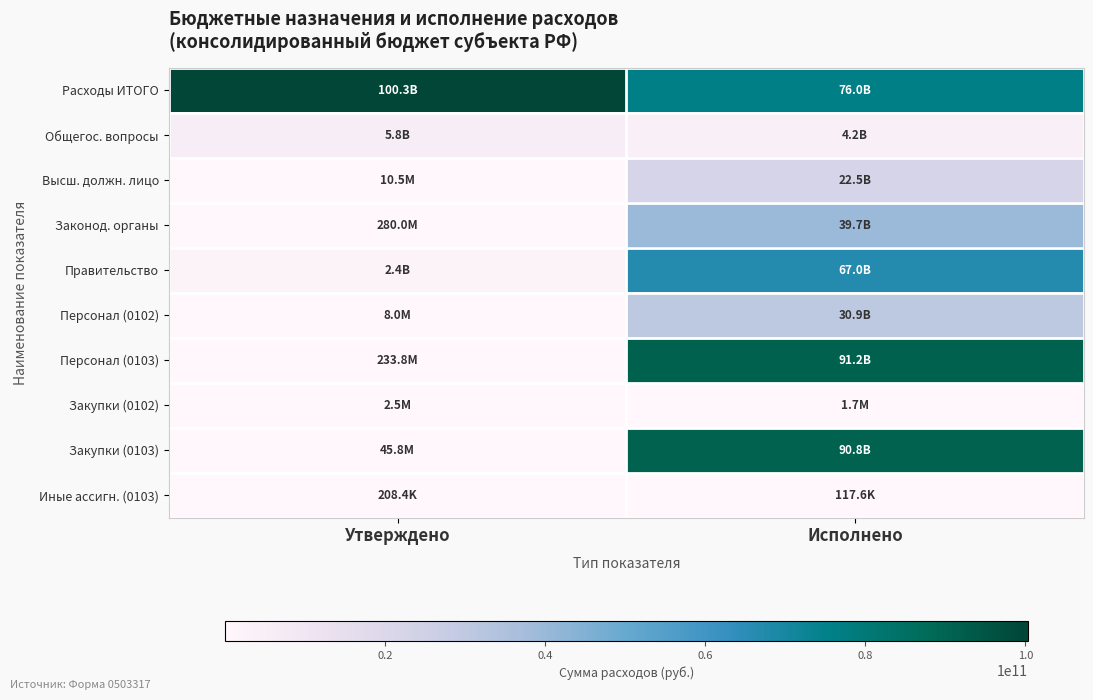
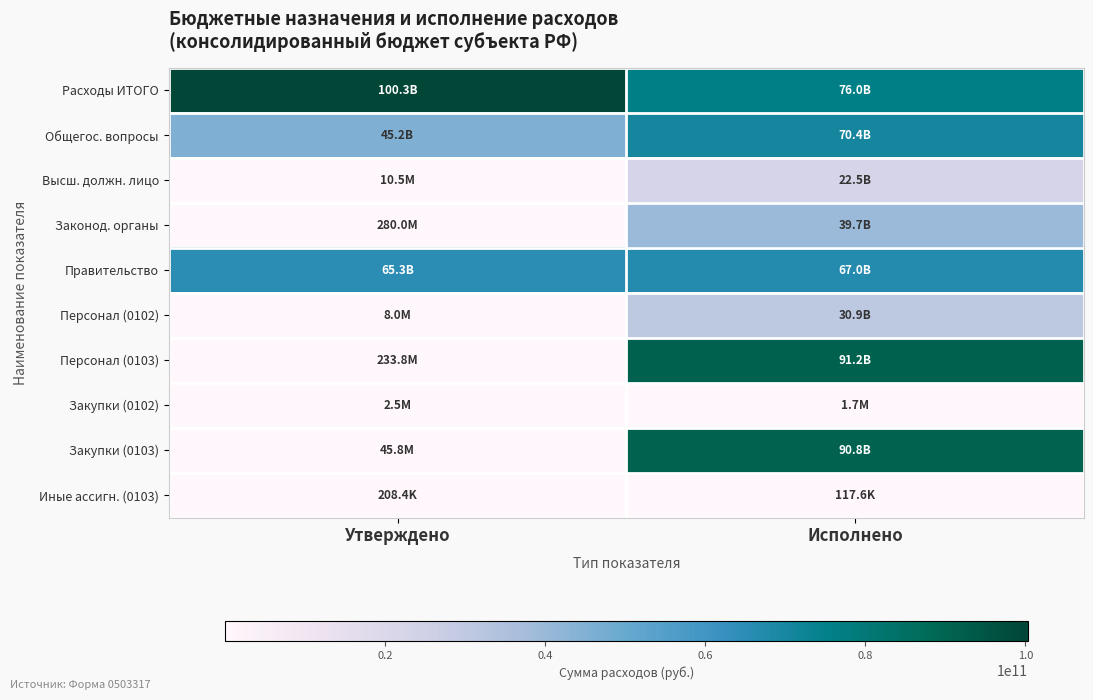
  {
    "Расходы ИТОГО": {
      "Утверждено": "100.3B",
      "Исполнено": "76.0B"
    },
    "Общегос. вопросы": {
-     "Утверждено": "5.8B",
-     "Исполнено": "4.2B"
+     "Утверждено": "45.2B",
+     "Исполнено": "70.4B"
    },
    "Высш. должн. лицо": {
      "Утверждено": "10.5M",
      "Исполнено": "22.5B"
    },
    "Законод. органы": {
      "Утверждено": "280.0M",
      "Исполнено": "39.7B"
    },
    "Правительство": {
-     "Утверждено": "2.4B",
+     "Утверждено": "65.3B",
      "Исполнено": "67.0B"
    },
    "Персонал (0102)": {
      "Утверждено": "8.0M",
      "Исполнено": "30.9B"
    },
    "Персонал (0103)": {
      "Утверждено": "233.8M",
      "Исполнено": "91.2B"
    },
    "Закупки (0102)": {
      "Утверждено": "2.5M",
      "Исполнено": "1.7M"
    },
    "Закупки (0103)": {
      "Утверждено": "45.8M",
      "Исполнено": "90.8B"
    },
    "Иные ассигн. (0103)": {
      "Утверждено": "208.4K",
      "Исполнено": "117.6K"
    }
  }
